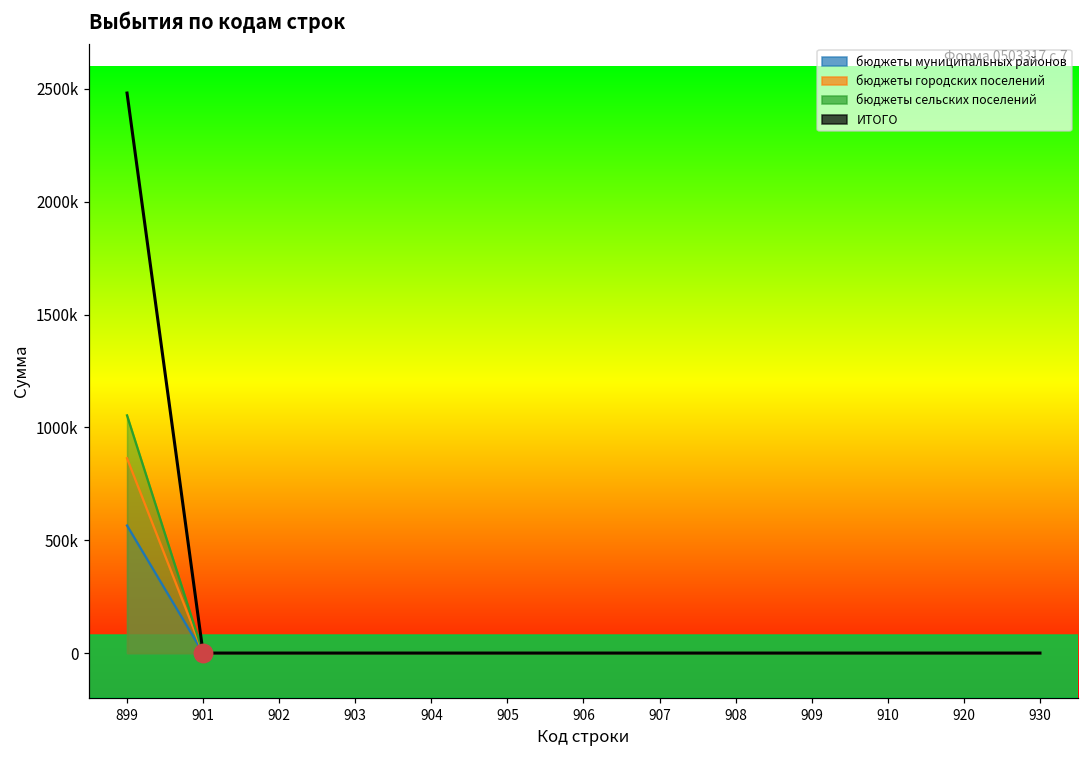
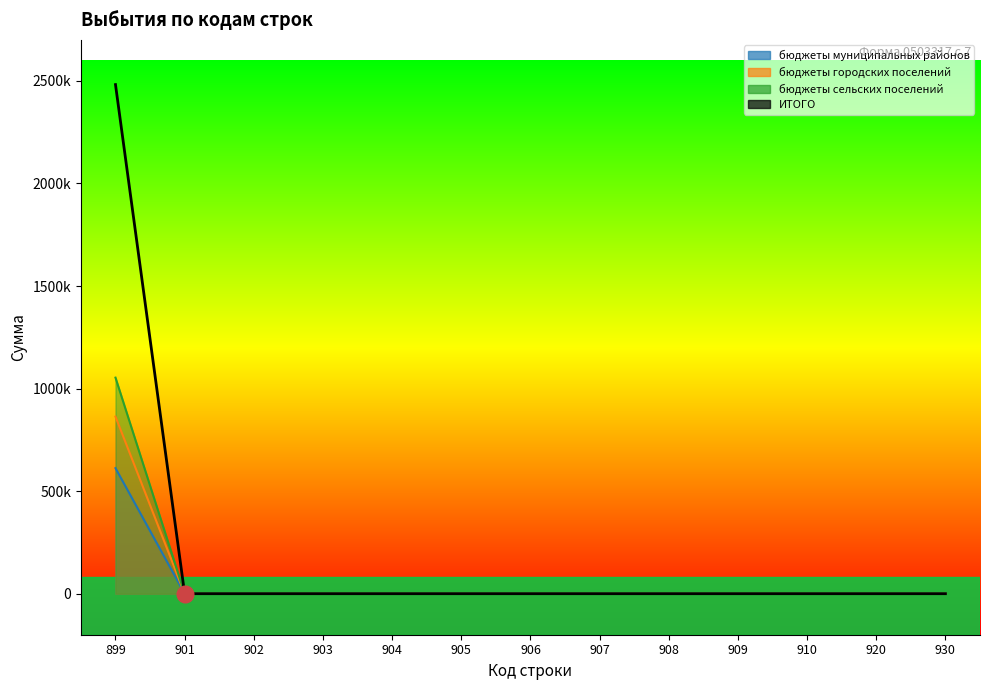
  {
    "бюджеты муниципальных районов": {
-     "899": 570000
+     "899": 610000
    },
    "бюджеты городских поселений": {
      "899": 860000
    },
    "бюджеты сельских поселений": {
      "899": 1050000
    },
    "ИТОГО": {
      "899": 2480000
    }
  }
